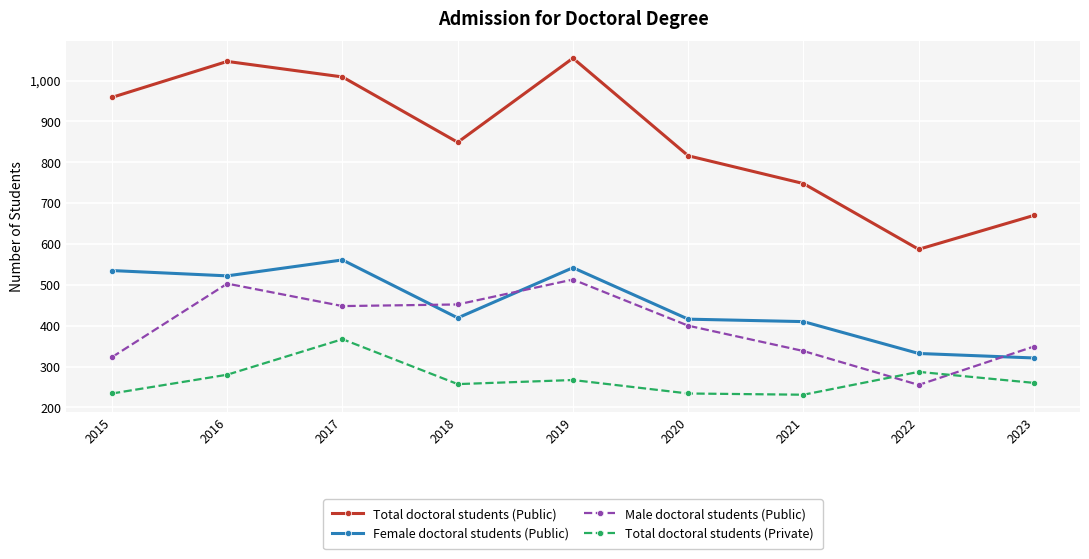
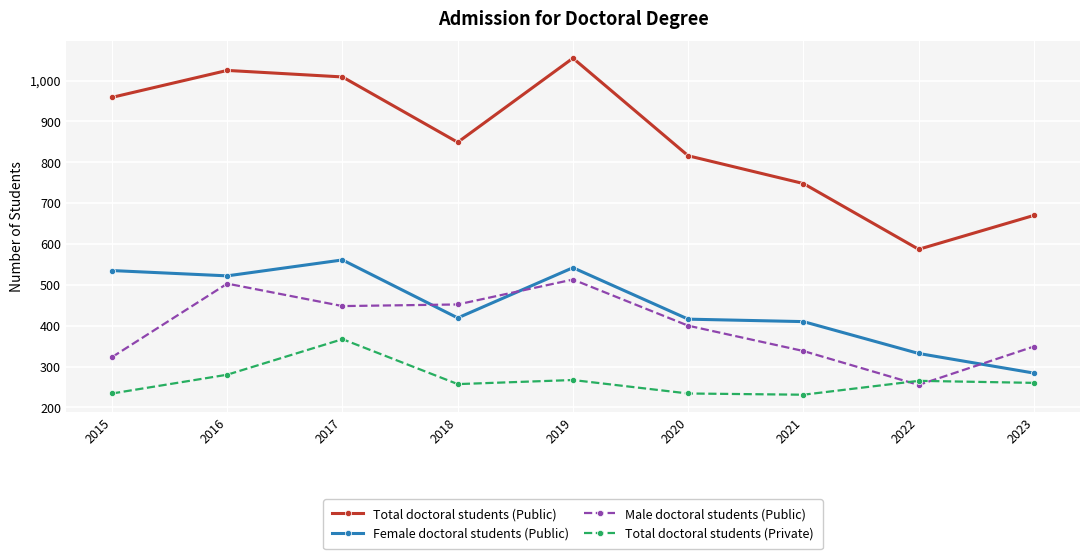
  {
    "Total doctoral students (Public)": {
      "2015": "960",
-     "2016": "1,050",
+     "2016": "1,030",
      "2017": "1,010",
      "2018": "850",
      "2019": "1,060",
      "2020": "820",
      "2021": "750",
      "2022": "590",
      "2023": "670"
    },
    "Female doctoral students (Public)": {
      "2015": "540",
      "2016": "520",
      "2017": "560",
      "2018": "420",
      "2019": "540",
      "2020": "420",
      "2021": "410",
      "2022": "330",
-     "2023": "320"
+     "2023": "280"
    },
    "Male doctoral students (Public)": {
      "2015": "320",
      "2016": "500",
      "2017": "450",
      "2018": "450",
      "2019": "510",
      "2020": "400",
      "2021": "340",
      "2022": "260",
      "2023": "350"
    },
    "Total doctoral students (Private)": {
      "2015": "230",
      "2016": "280",
      "2017": "370",
      "2018": "260",
      "2019": "270",
      "2020": "230",
      "2021": "230",
-     "2022": "290",
+     "2022": "270",
      "2023": "260"
    }
  }
